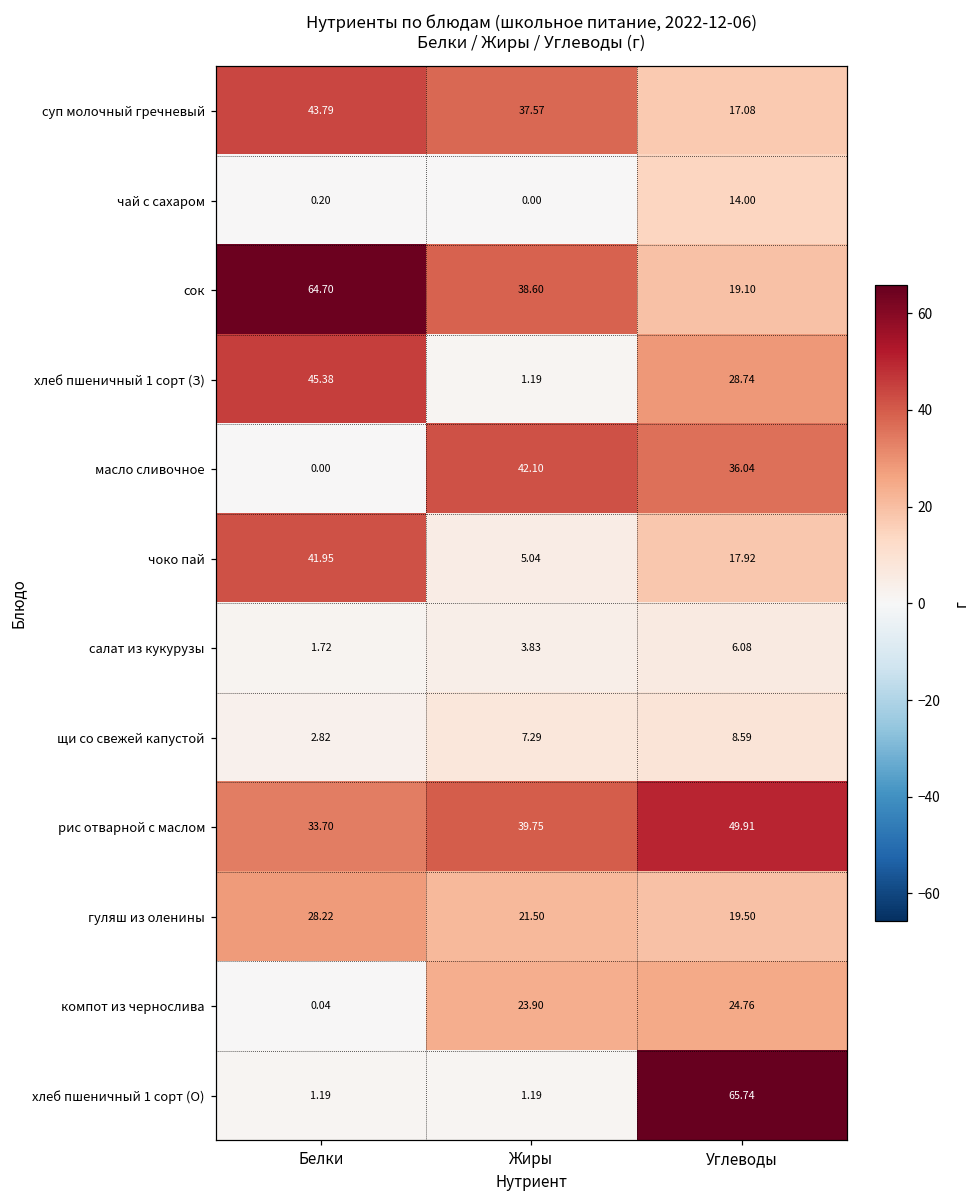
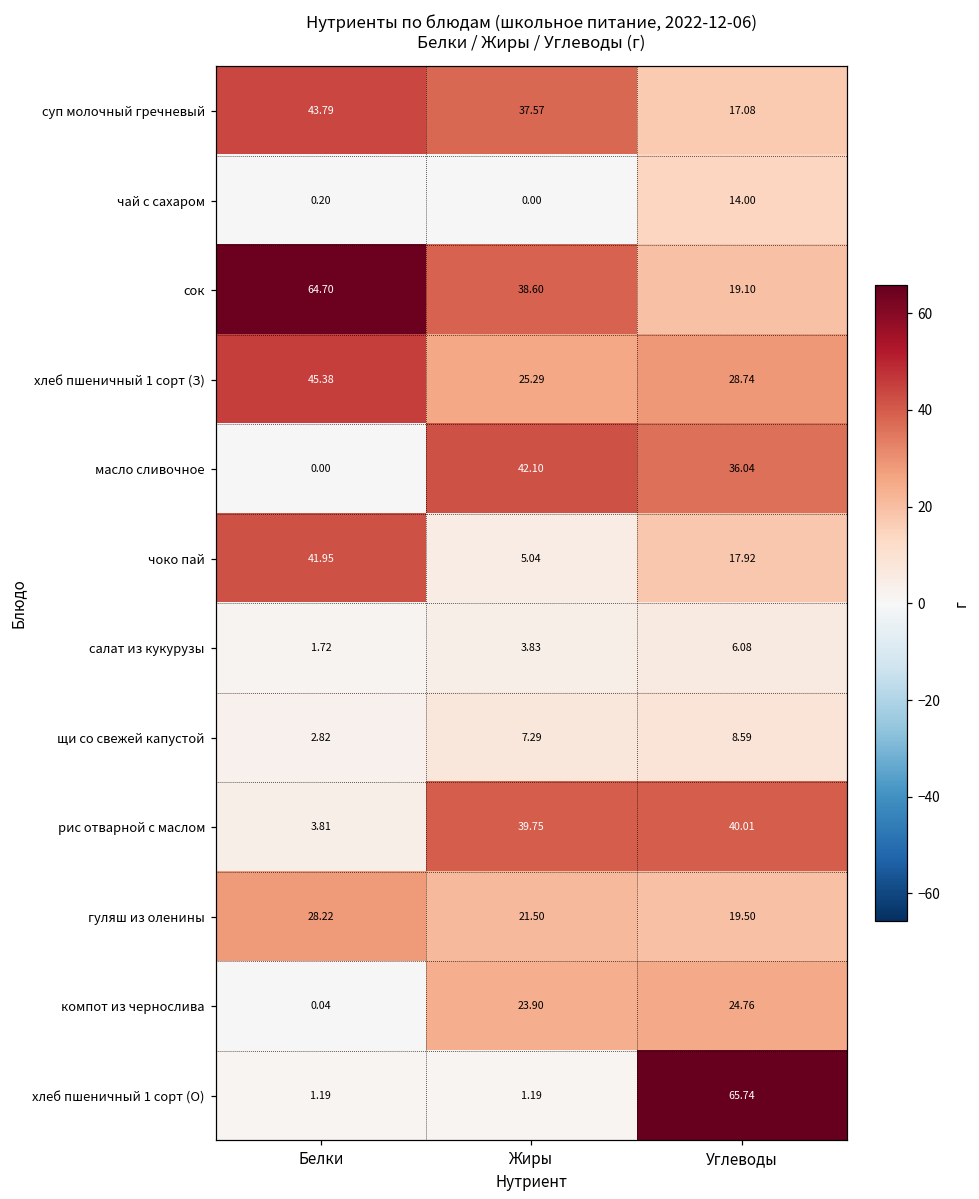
  {
    "суп молочный гречневый": {
      "Белки": 43.79,
      "Жиры": 37.57,
      "Углеводы": 17.08
    },
    "чай с сахаром": {
      "Белки": 0.20,
      "Жиры": 0.00,
      "Углеводы": 14.00
    },
    "сок": {
      "Белки": 64.70,
      "Жиры": 38.60,
      "Углеводы": 19.10
    },
    "хлеб пшеничный 1 сорт (З)": {
      "Белки": 45.38,
-     "Жиры": 1.19,
+     "Жиры": 25.29,
      "Углеводы": 28.74
    },
    "масло сливочное": {
      "Белки": 0.00,
      "Жиры": 42.10,
      "Углеводы": 36.04
    },
    "чоко пай": {
      "Белки": 41.95,
      "Жиры": 5.04,
      "Углеводы": 17.92
    },
    "салат из кукурузы": {
      "Белки": 1.72,
      "Жиры": 3.83,
      "Углеводы": 6.08
    },
    "щи со свежей капустой": {
      "Белки": 2.82,
      "Жиры": 7.29,
      "Углеводы": 8.59
    },
    "рис отварной с маслом": {
-     "Белки": 33.70,
+     "Белки": 3.81,
      "Жиры": 39.75,
-     "Углеводы": 49.91
+     "Углеводы": 40.01
    },
    "гуляш из оленины": {
      "Белки": 28.22,
      "Жиры": 21.50,
      "Углеводы": 19.50
    },
    "компот из чернослива": {
      "Белки": 0.04,
      "Жиры": 23.90,
      "Углеводы": 24.76
    },
    "хлеб пшеничный 1 сорт (О)": {
      "Белки": 1.19,
      "Жиры": 1.19,
      "Углеводы": 65.74
    }
  }
